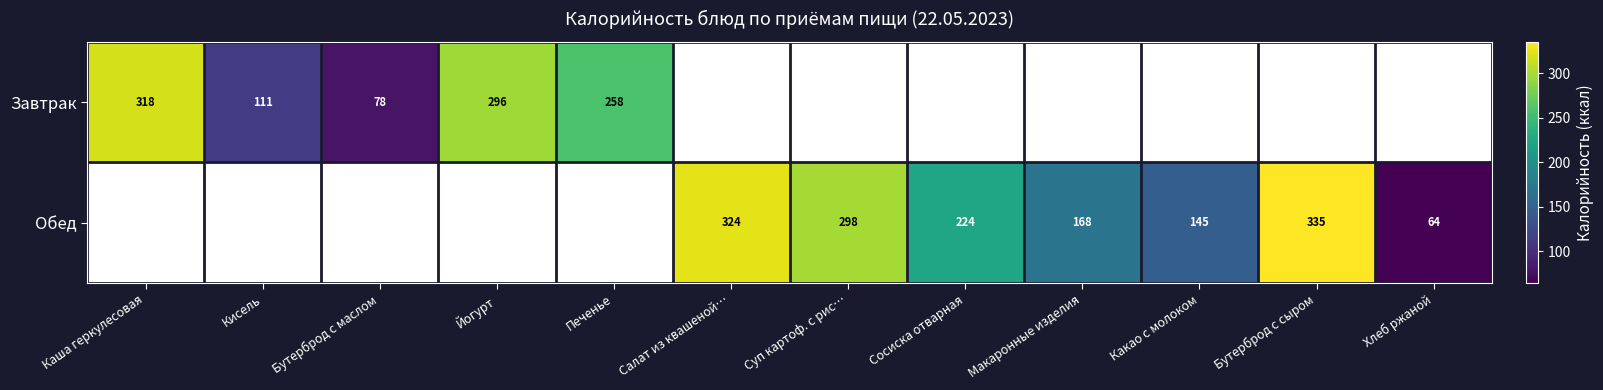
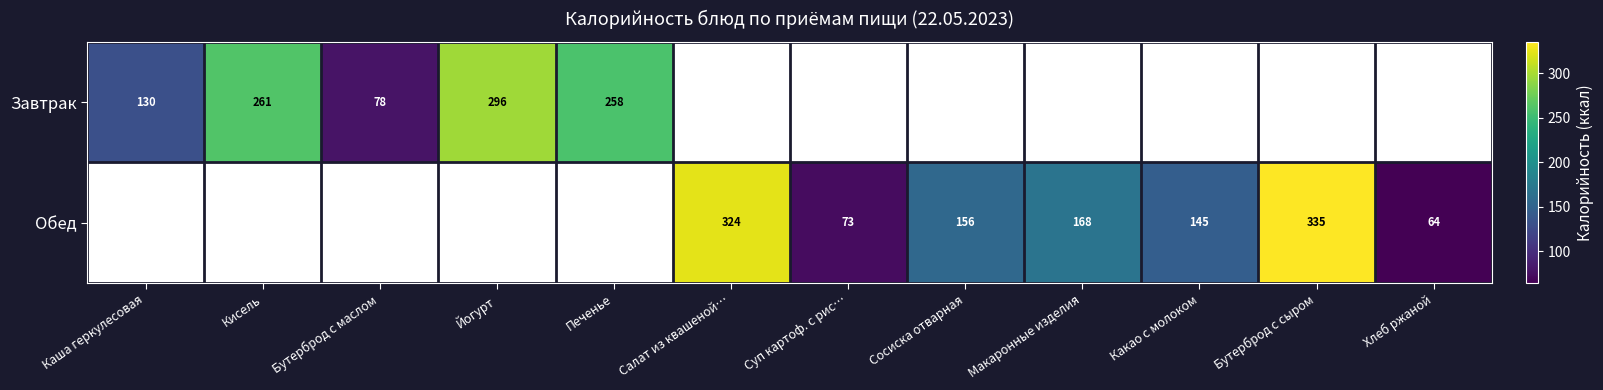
  {
    "Завтрак": {
-     "Каша геркулесовая": 318,
-     "Кисель": 111,
+     "Каша геркулесовая": 130,
+     "Кисель": 261,
      "Бутерброд с маслом": 78,
      "Йогурт": 296,
      "Печенье": 258
    },
    "Обед": {
      "Салат из квашеной…": 324,
-     "Суп картоф. с рис…": 298,
-     "Сосиска отварная": 224,
+     "Суп картоф. с рис…": 73,
+     "Сосиска отварная": 156,
      "Макаронные изделия": 168,
      "Какао с молоком": 145,
      "Бутерброд с сыром": 335,
      "Хлеб ржаной": 64
    }
  }
